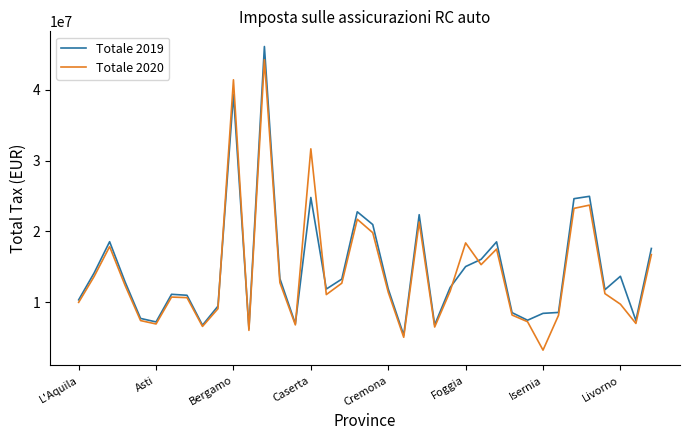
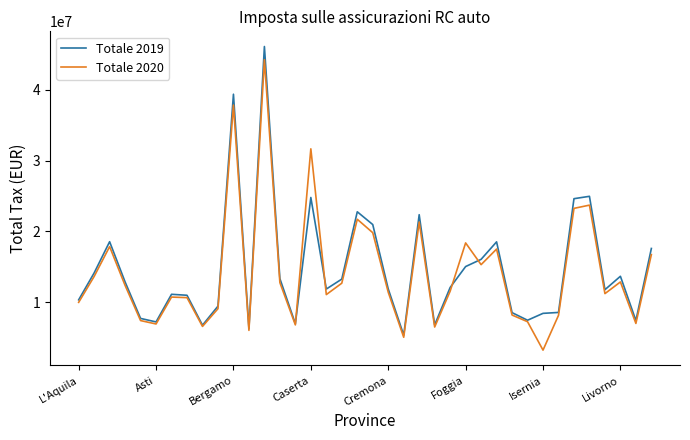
  {
    "Totale 2019": {
      "L'Aquila": 10000000,
      "Bergamo": 39000000,
      "Caserta": 25000000,
      "Cremona": 12000000,
      "Foggia": 15000000,
      "Isernia": 8000000,
      "Livorno": 14000000
    },
    "Totale 2020": {
      "L'Aquila": 10000000,
-     "Bergamo": 41000000,
+     "Bergamo": 38000000,
      "Caserta": 32000000,
      "Cremona": 11000000,
      "Foggia": 18000000,
      "Isernia": 3000000,
-     "Livorno": 10000000
+     "Livorno": 13000000
    }
  }
